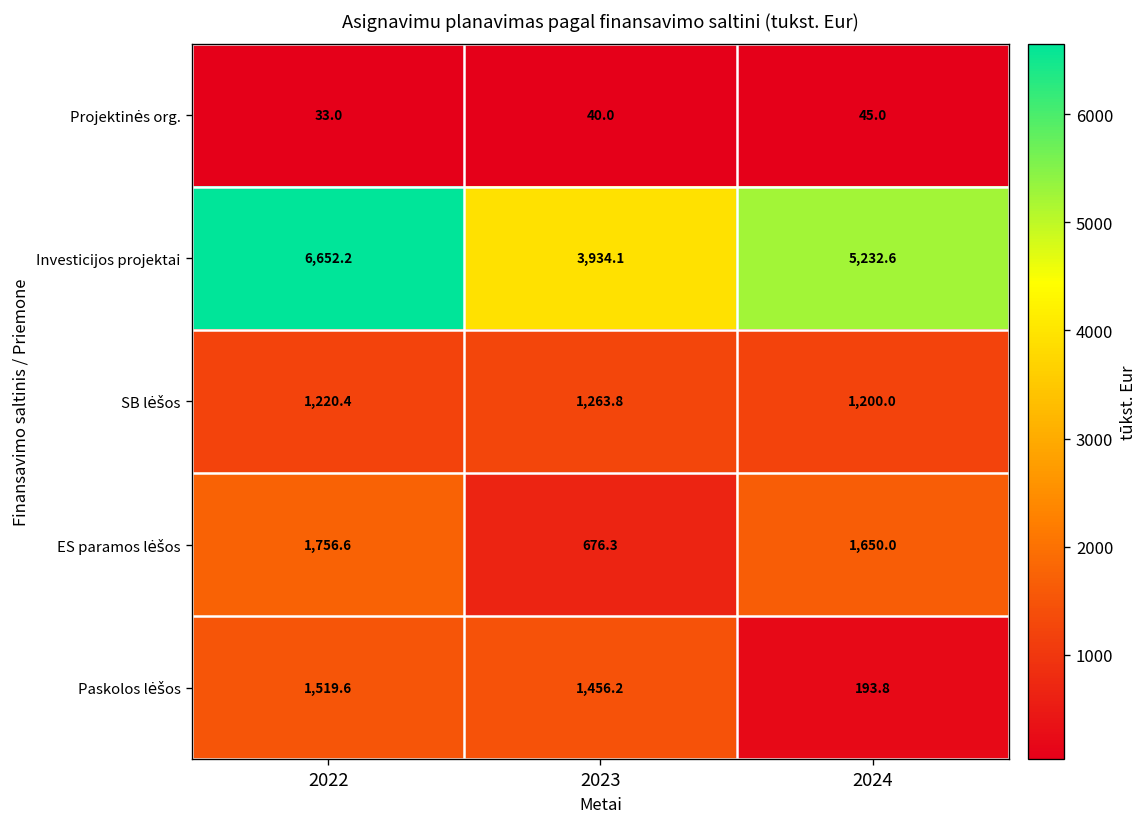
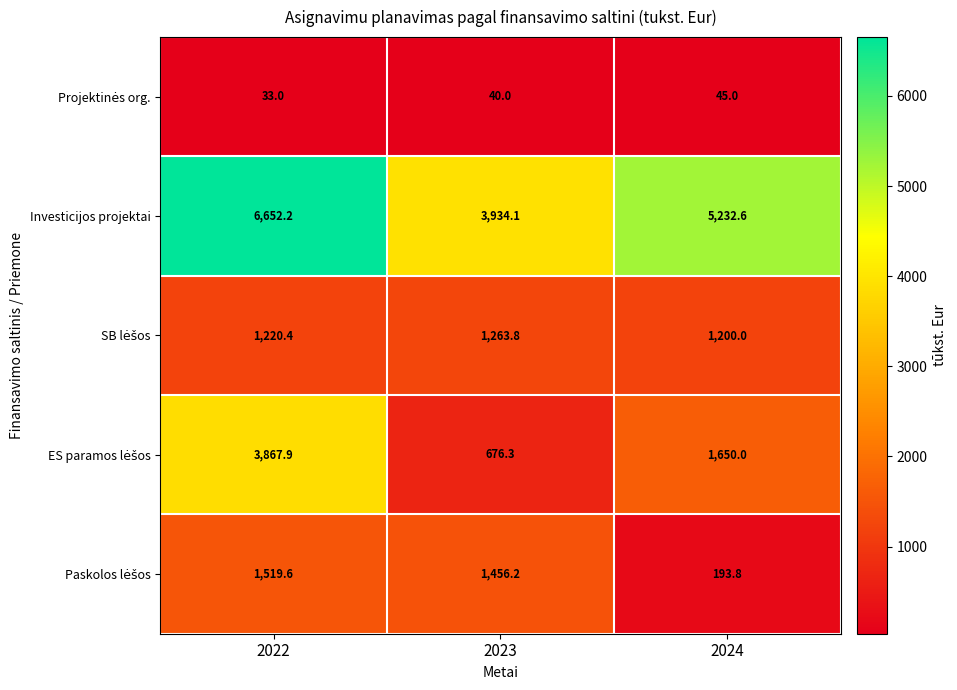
  {
    "Projektinės org.": {
      "2022": "33.0",
      "2023": "40.0",
      "2024": "45.0"
    },
    "Investicijos projektai": {
      "2022": "6,652.2",
      "2023": "3,934.1",
      "2024": "5,232.6"
    },
    "SB lėšos": {
      "2022": "1,220.4",
      "2023": "1,263.8",
      "2024": "1,200.0"
    },
    "ES paramos lėšos": {
-     "2022": "1,756.6",
+     "2022": "3,867.9",
      "2023": "676.3",
      "2024": "1,650.0"
    },
    "Paskolos lėšos": {
      "2022": "1,519.6",
      "2023": "1,456.2",
      "2024": "193.8"
    }
  }
